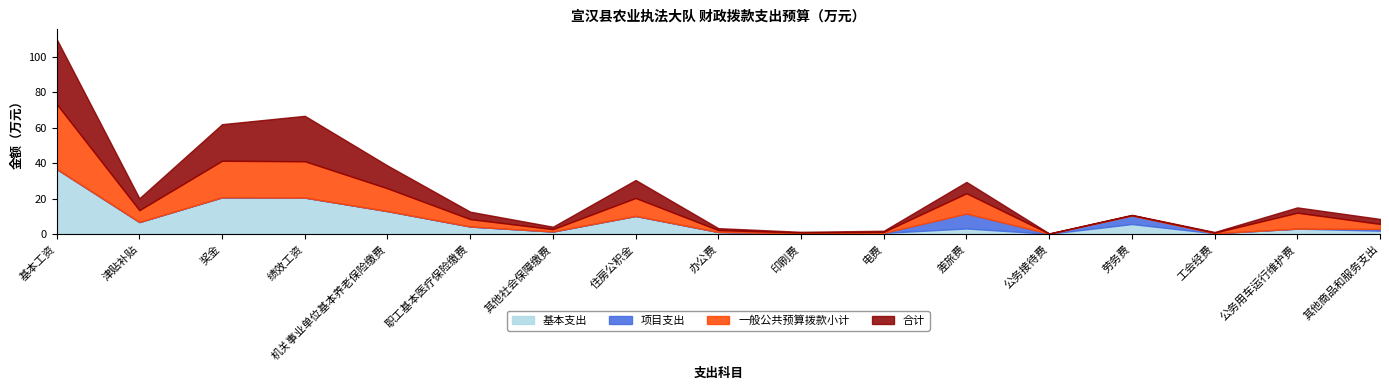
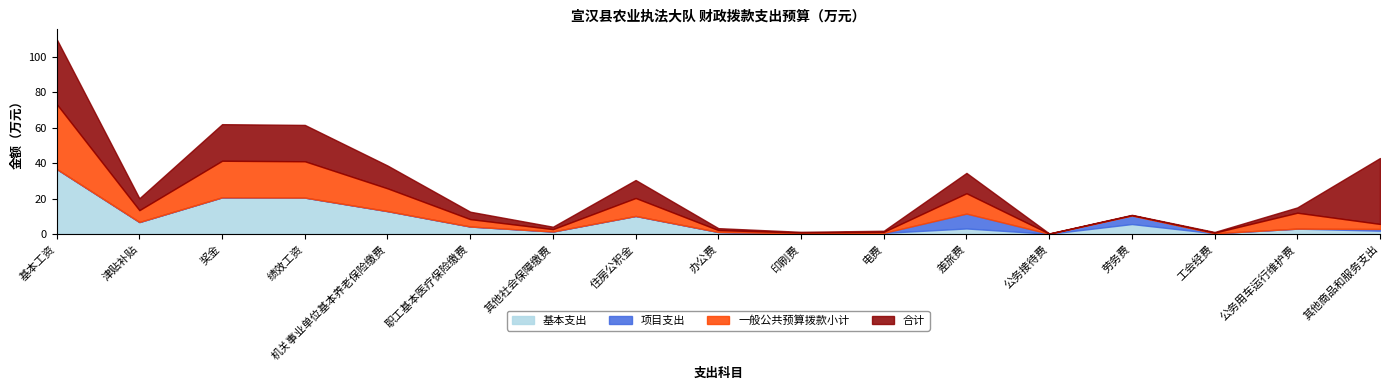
  {
    "基本支出": {
      "差旅费": 3,
      "劳务费": 6
    },
    "项目支出": {
      "差旅费": 8
    },
    "一般公共预算拨款小计": {
      "基本工资": 37,
      "津贴补贴": 7,
      "奖金": 21,
      "绩效工资": 21,
      "机关事业单位基本养老保险缴费": 13,
      "职工基本医疗保险缴费": 4,
      "住房公积金": 10,
      "差旅费": 12,
      "公务用车运行维护费": 9,
      "其他商品和服务支出": 3
    },
    "合计": {
      "基本工资": 37,
      "津贴补贴": 7,
      "奖金": 21,
-     "绩效工资": 26,
+     "绩效工资": 21,
      "机关事业单位基本养老保险缴费": 13,
      "职工基本医疗保险缴费": 4,
      "住房公积金": 10,
-     "差旅费": 6,
+     "差旅费": 12,
      "公务用车运行维护费": 3,
-     "其他商品和服务支出": 3
+     "其他商品和服务支出": 37
    }
  }
